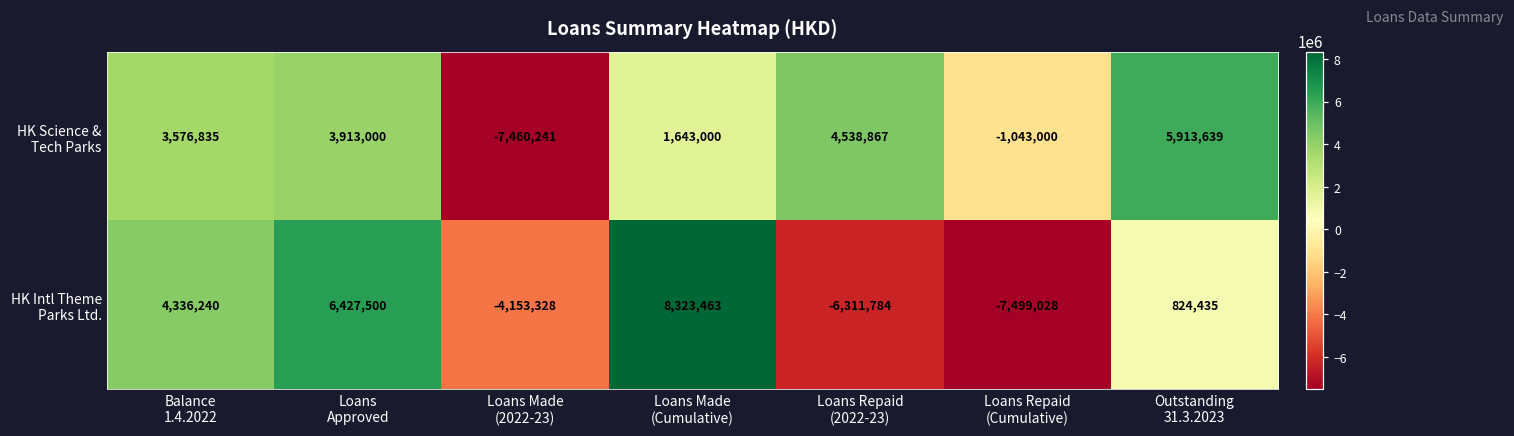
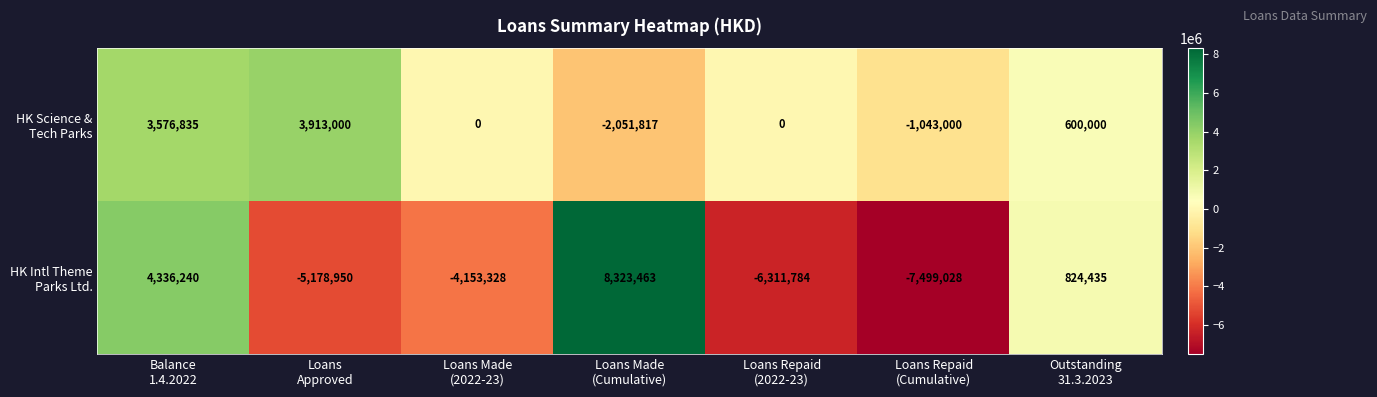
  {
    "HK Science & Tech Parks": {
      "Balance 1.4.2022": "3,576,835",
      "Loans Approved": "3,913,000",
-     "Loans Made (2022-23)": "-7,460,241",
-     "Loans Made (Cumulative)": "1,643,000",
-     "Loans Repaid (2022-23)": "4,538,867",
+     "Loans Made (2022-23)": "0",
+     "Loans Made (Cumulative)": "-2,051,817",
+     "Loans Repaid (2022-23)": "0",
      "Loans Repaid (Cumulative)": "-1,043,000",
-     "Outstanding 31.3.2023": "5,913,639"
+     "Outstanding 31.3.2023": "600,000"
    },
    "HK Intl Theme Parks Ltd.": {
      "Balance 1.4.2022": "4,336,240",
-     "Loans Approved": "6,427,500",
+     "Loans Approved": "-5,178,950",
      "Loans Made (2022-23)": "-4,153,328",
      "Loans Made (Cumulative)": "8,323,463",
      "Loans Repaid (2022-23)": "-6,311,784",
      "Loans Repaid (Cumulative)": "-7,499,028",
      "Outstanding 31.3.2023": "824,435"
    }
  }
